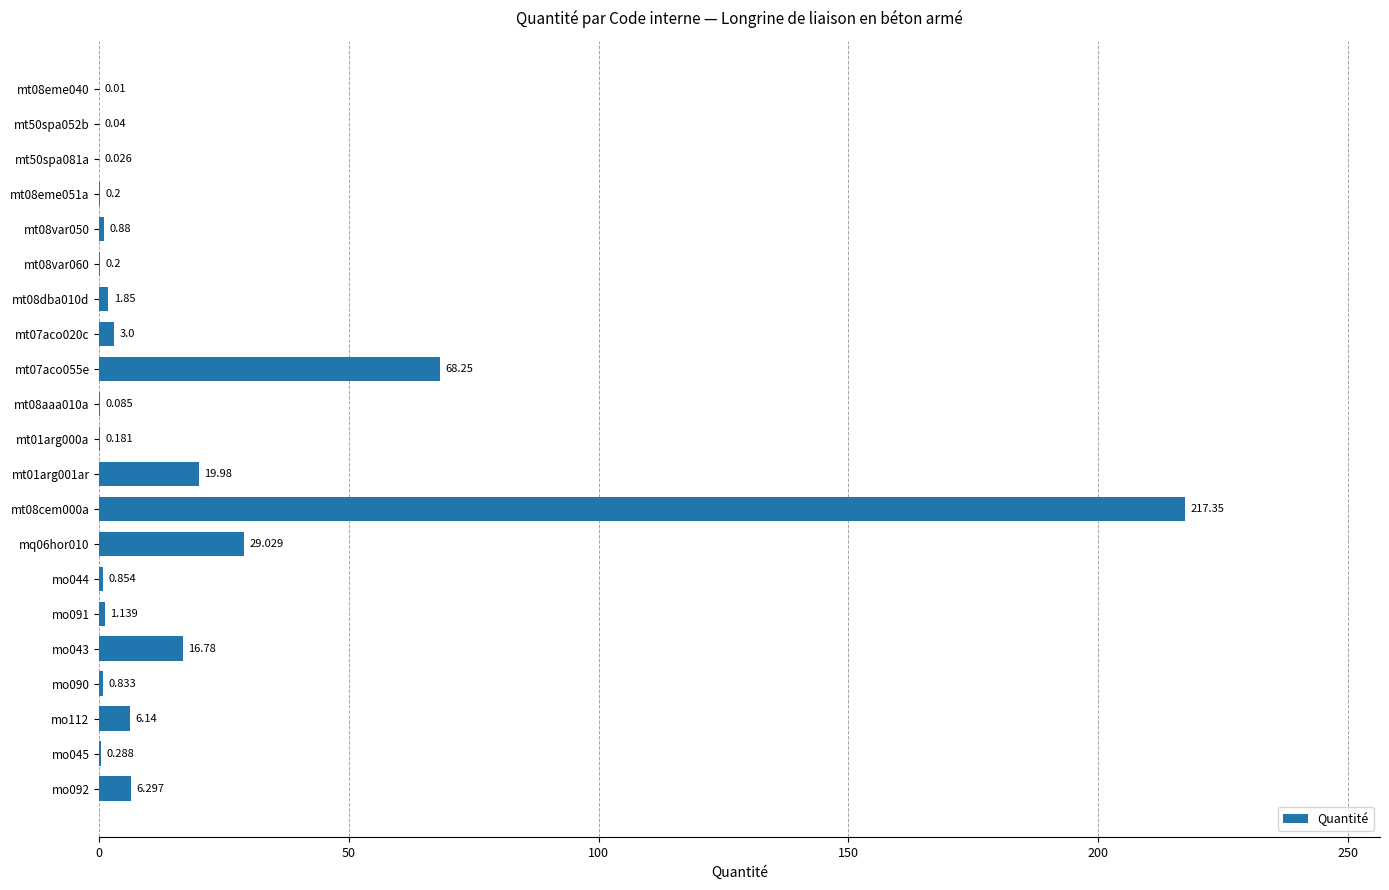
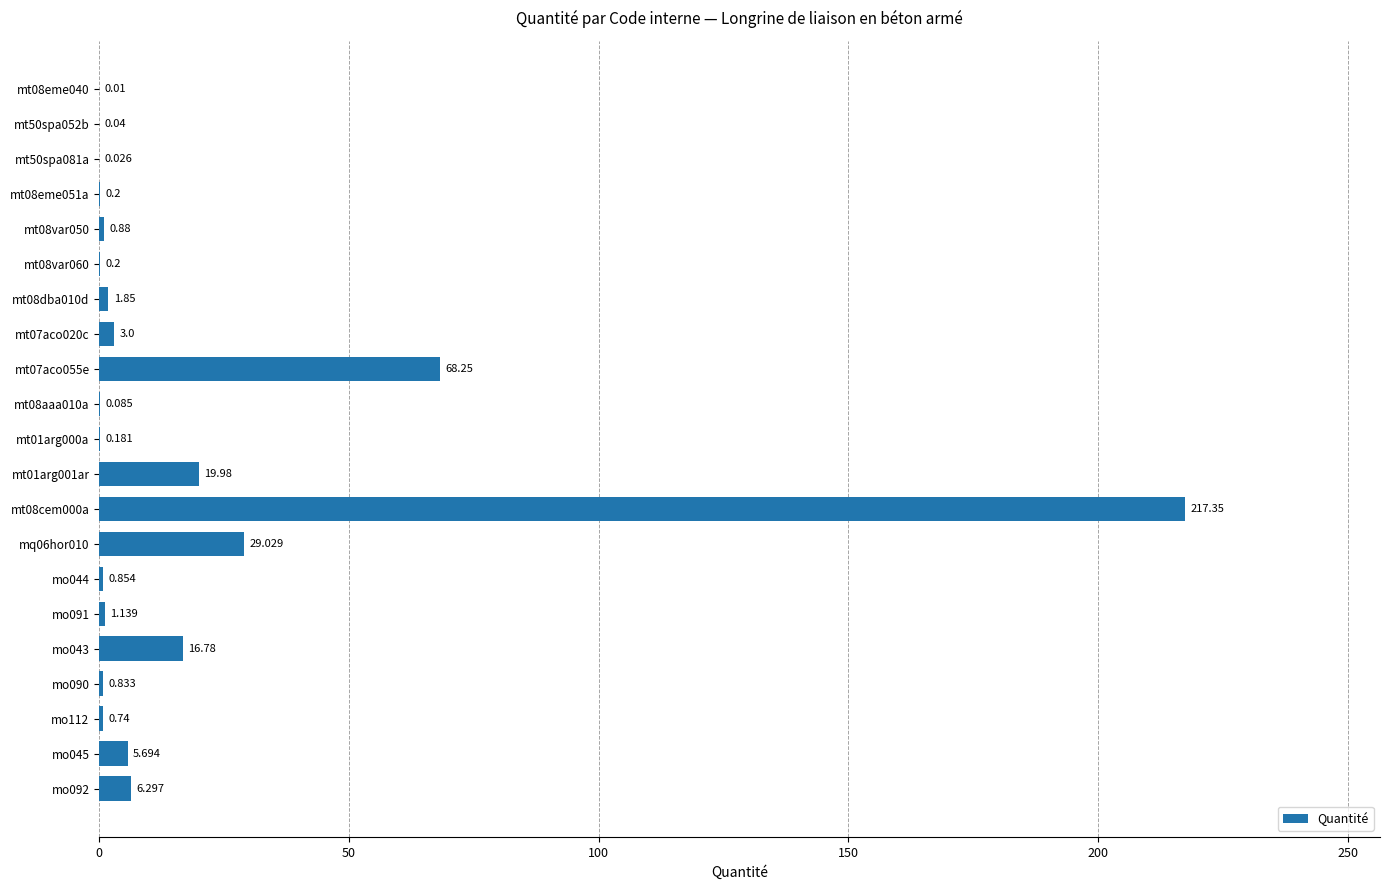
  {
    "mt08eme040": 0.01,
    "mt50spa052b": 0.04,
    "mt50spa081a": 0.026,
    "mt08eme051a": 0.2,
    "mt08var050": 0.88,
    "mt08var060": 0.2,
    "mt08dba010d": 1.85,
    "mt07aco020c": 3.0,
    "mt07aco055e": 68.25,
    "mt08aaa010a": 0.085,
    "mt01arg000a": 0.181,
    "mt01arg001ar": 19.98,
    "mt08cem000a": 217.35,
    "mq06hor010": 29.029,
    "mo044": 0.854,
    "mo091": 1.139,
    "mo043": 16.78,
    "mo090": 0.833,
-   "mo112": 6.14,
-   "mo045": 0.288,
+   "mo112": 0.74,
+   "mo045": 5.694,
    "mo092": 6.297
  }
